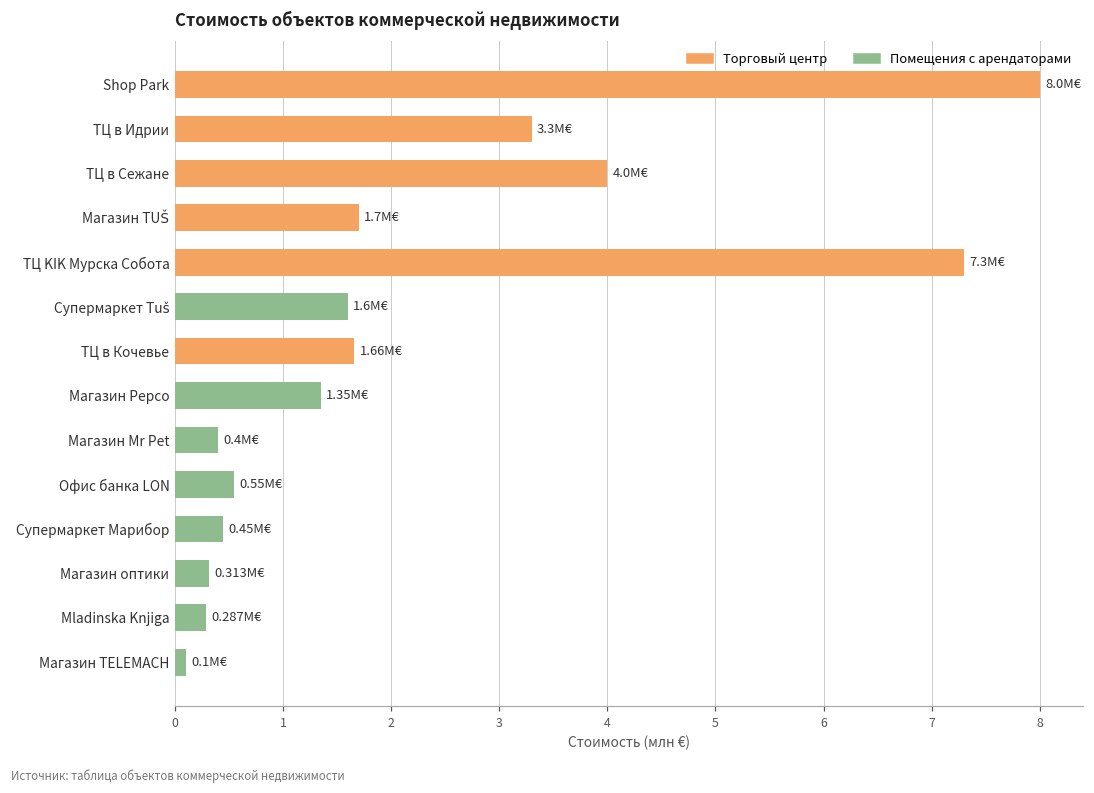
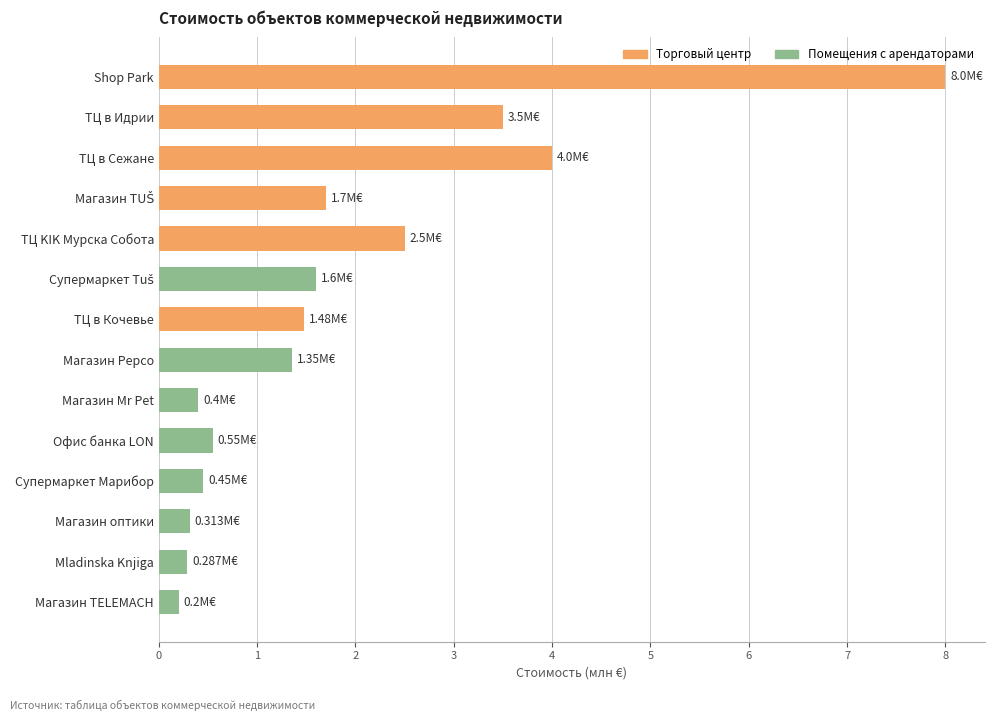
  {
    "Shop Park": "8.0M€",
-   "ТЦ в Идрии": "3.3M€",
+   "ТЦ в Идрии": "3.5M€",
    "ТЦ в Сежане": "4.0M€",
    "Магазин TUŠ": "1.7M€",
-   "ТЦ KIK Мурска Собота": "7.3M€",
+   "ТЦ KIK Мурска Собота": "2.5M€",
    "Супермаркет Tuš": "1.6M€",
-   "ТЦ в Кочевье": "1.66M€",
+   "ТЦ в Кочевье": "1.48M€",
    "Магазин Pepco": "1.35M€",
    "Магазин Mr Pet": "0.4M€",
    "Офис банка LON": "0.55M€",
    "Супермаркет Марибор": "0.45M€",
    "Магазин оптики": "0.313M€",
    "Mladinska Knjiga": "0.287M€",
-   "Магазин TELEMACH": "0.1M€"
+   "Магазин TELEMACH": "0.2M€"
  }
